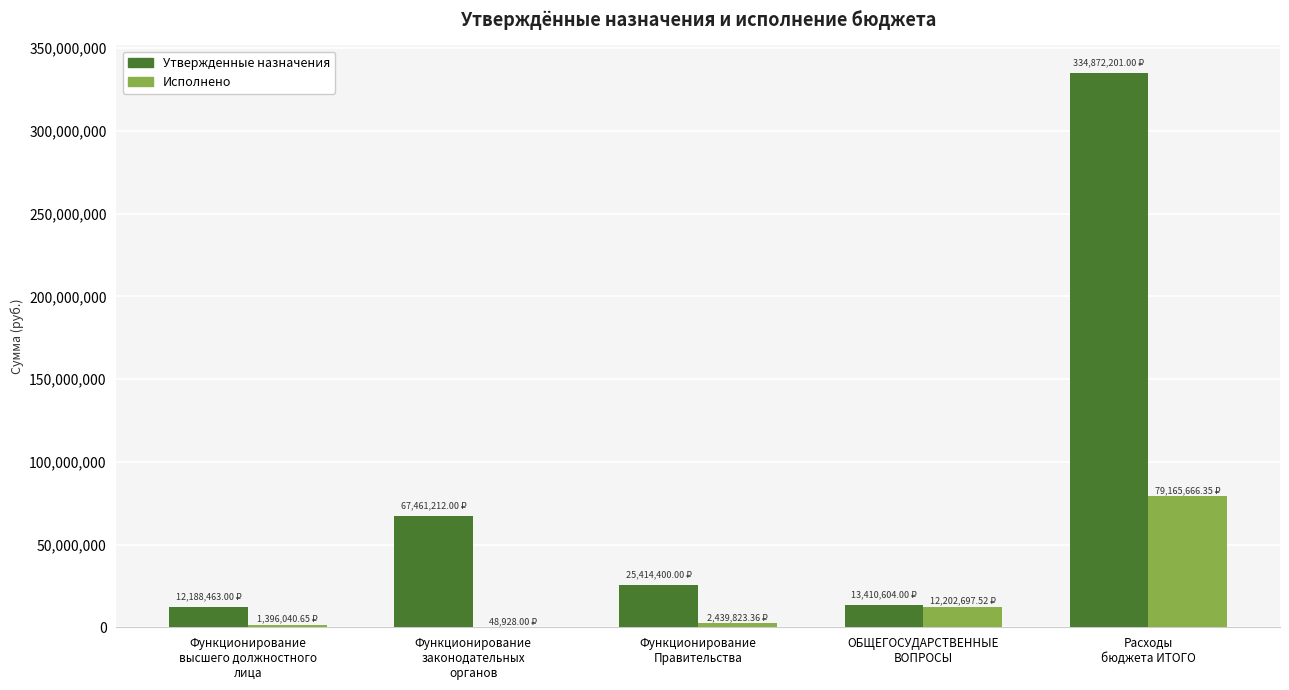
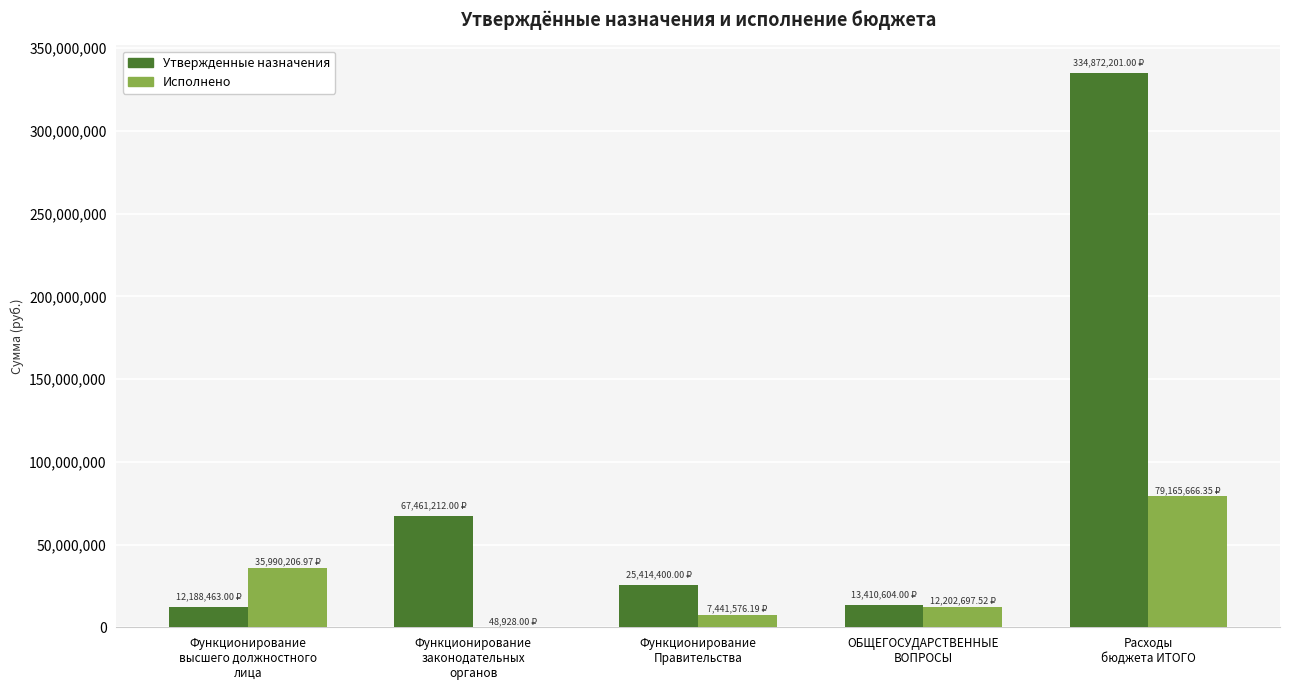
  {
    "Утвержденные назначения": {
      "Функционирование высшего должностного лица": "12,188,463.00",
      "Функционирование законодательных органов": "67,461,212.00",
      "Функционирование Правительства": "25,414,400.00",
      "ОБЩЕГОСУДАРСТВЕННЫЕ ВОПРОСЫ": "13,410,604.00",
      "Расходы бюджета ИТОГО": "334,872,201.00"
    },
    "Исполнено": {
-     "Функционирование высшего должностного лица": "1,396,040.65",
+     "Функционирование высшего должностного лица": "35,990,206.97",
      "Функционирование законодательных органов": "48,928.00",
-     "Функционирование Правительства": "2,439,823.36",
+     "Функционирование Правительства": "7,441,576.19",
      "ОБЩЕГОСУДАРСТВЕННЫЕ ВОПРОСЫ": "12,202,697.52",
      "Расходы бюджета ИТОГО": "79,165,666.35"
    }
  }
